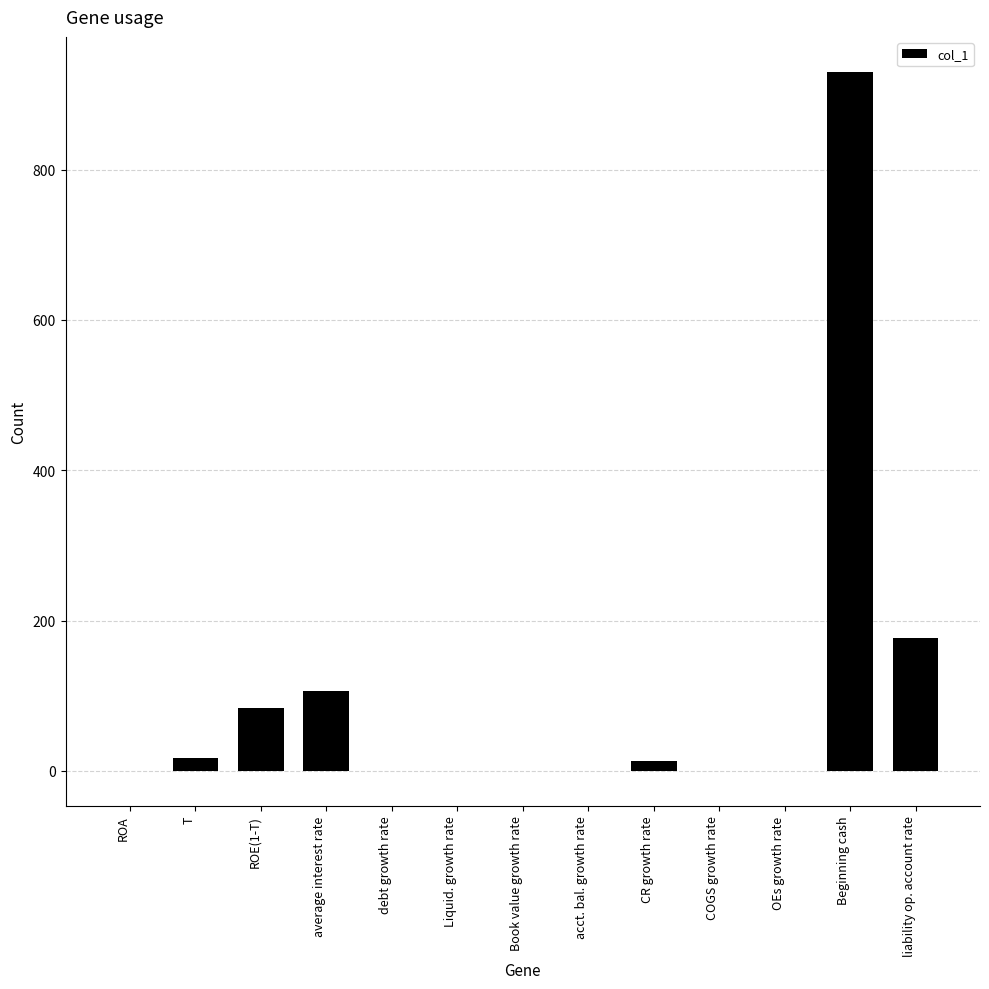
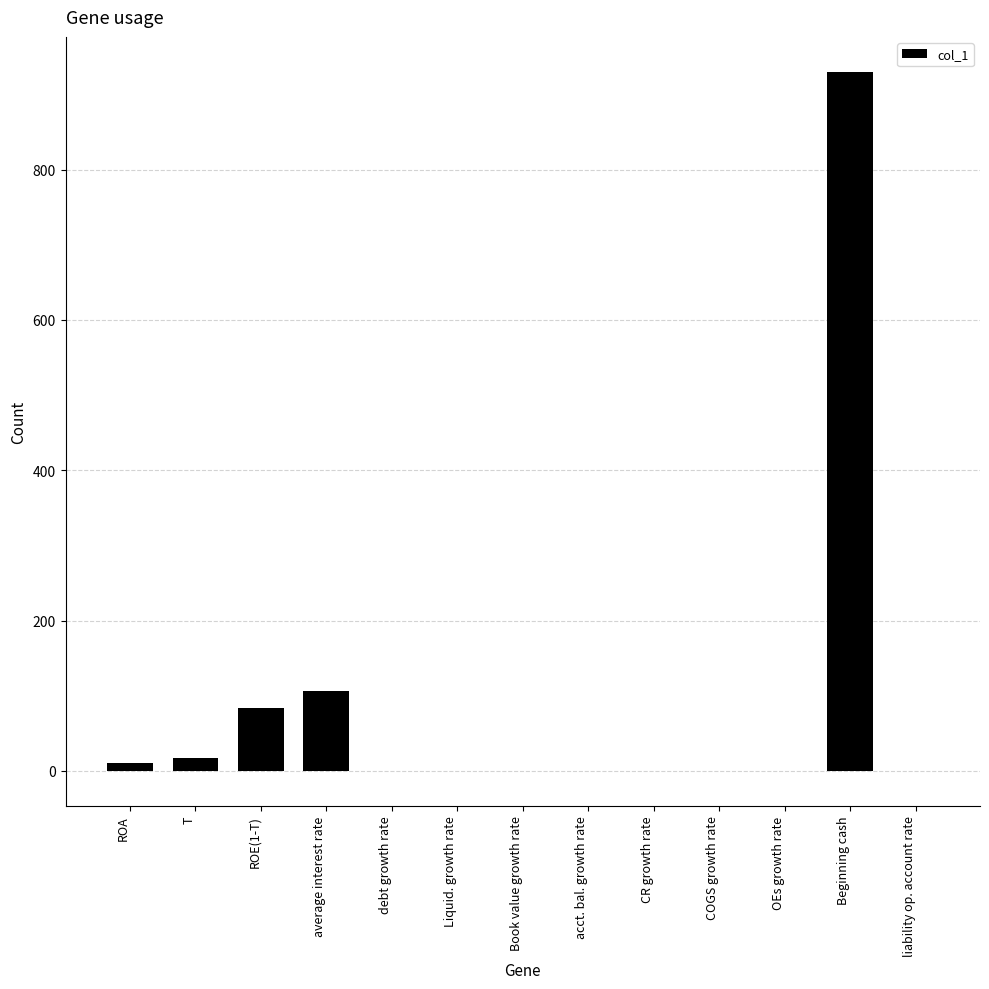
  {
-   "ROA": 0,
+   "ROA": 10,
    "T": 20,
    "ROE(1-T)": 80,
    "average interest rate": 110,
-   "CR growth rate": 10,
+   "CR growth rate": 0,
    "Beginning cash": 930,
-   "liability op. account rate": 180
+   "liability op. account rate": 0
  }
